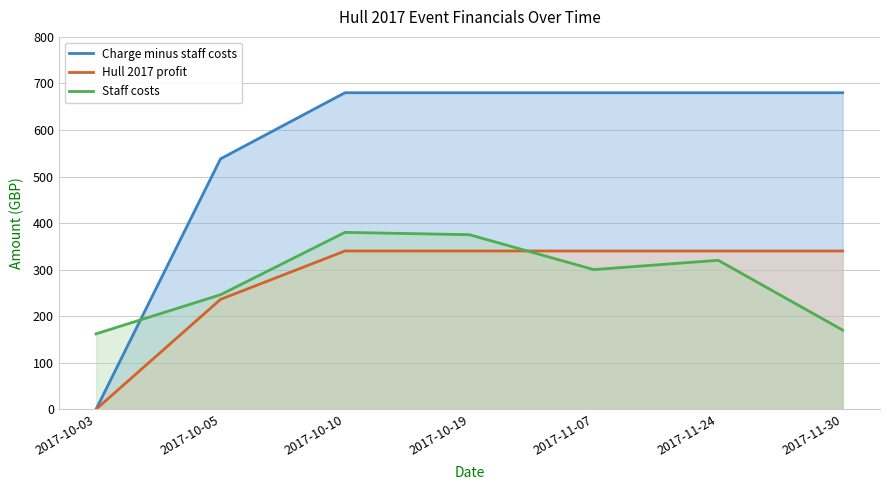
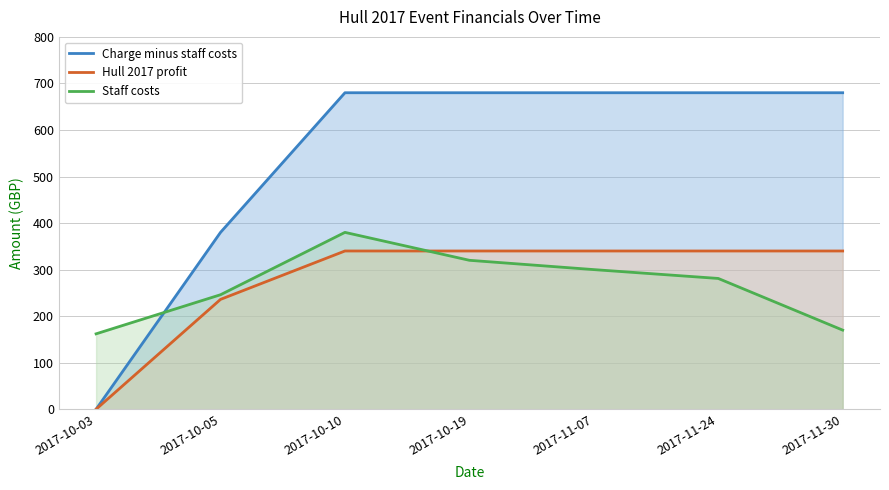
  {
    "Charge minus staff costs": {
-     "2017-10-05": 540,
+     "2017-10-05": 380,
      "2017-10-10": 680,
      "2017-10-19": 680,
      "2017-11-07": 680,
      "2017-11-24": 680,
      "2017-11-30": 680
    },
    "Hull 2017 profit": {
      "2017-10-05": 240,
      "2017-10-10": 340,
      "2017-10-19": 340,
      "2017-11-07": 340,
      "2017-11-24": 340,
      "2017-11-30": 340
    },
    "Staff costs": {
      "2017-10-03": 160,
      "2017-10-05": 250,
      "2017-10-10": 380,
-     "2017-10-19": 380,
+     "2017-10-19": 320,
      "2017-11-07": 300,
-     "2017-11-24": 320,
+     "2017-11-24": 280,
      "2017-11-30": 170
    }
  }
